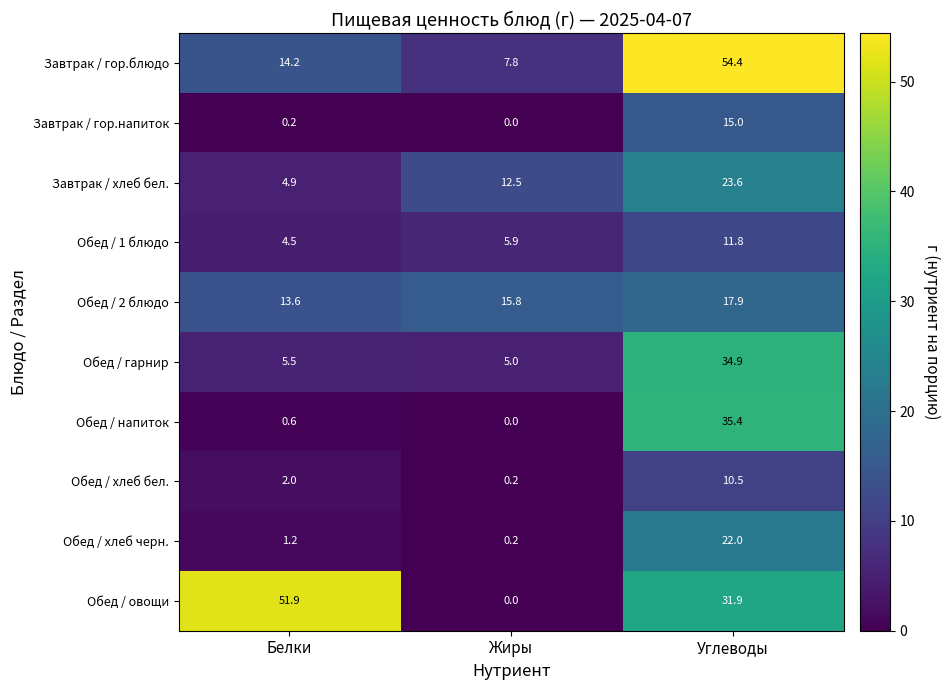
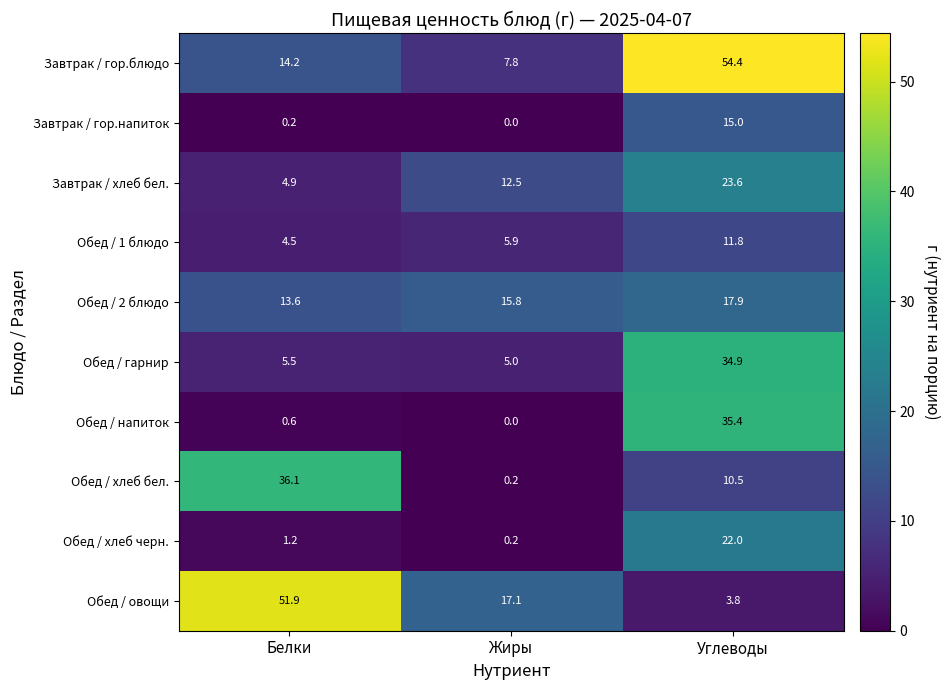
  {
    "Завтрак / гор.блюдо": {
      "Белки": 14.2,
      "Жиры": 7.8,
      "Углеводы": 54.4
    },
    "Завтрак / гор.напиток": {
      "Белки": 0.2,
      "Жиры": 0.0,
      "Углеводы": 15.0
    },
    "Завтрак / хлеб бел.": {
      "Белки": 4.9,
      "Жиры": 12.5,
      "Углеводы": 23.6
    },
    "Обед / 1 блюдо": {
      "Белки": 4.5,
      "Жиры": 5.9,
      "Углеводы": 11.8
    },
    "Обед / 2 блюдо": {
      "Белки": 13.6,
      "Жиры": 15.8,
      "Углеводы": 17.9
    },
    "Обед / гарнир": {
      "Белки": 5.5,
      "Жиры": 5.0,
      "Углеводы": 34.9
    },
    "Обед / напиток": {
      "Белки": 0.6,
      "Жиры": 0.0,
      "Углеводы": 35.4
    },
    "Обед / хлеб бел.": {
-     "Белки": 2.0,
+     "Белки": 36.1,
      "Жиры": 0.2,
      "Углеводы": 10.5
    },
    "Обед / хлеб черн.": {
      "Белки": 1.2,
      "Жиры": 0.2,
      "Углеводы": 22.0
    },
    "Обед / овощи": {
      "Белки": 51.9,
-     "Жиры": 0.0,
-     "Углеводы": 31.9
+     "Жиры": 17.1,
+     "Углеводы": 3.8
    }
  }
